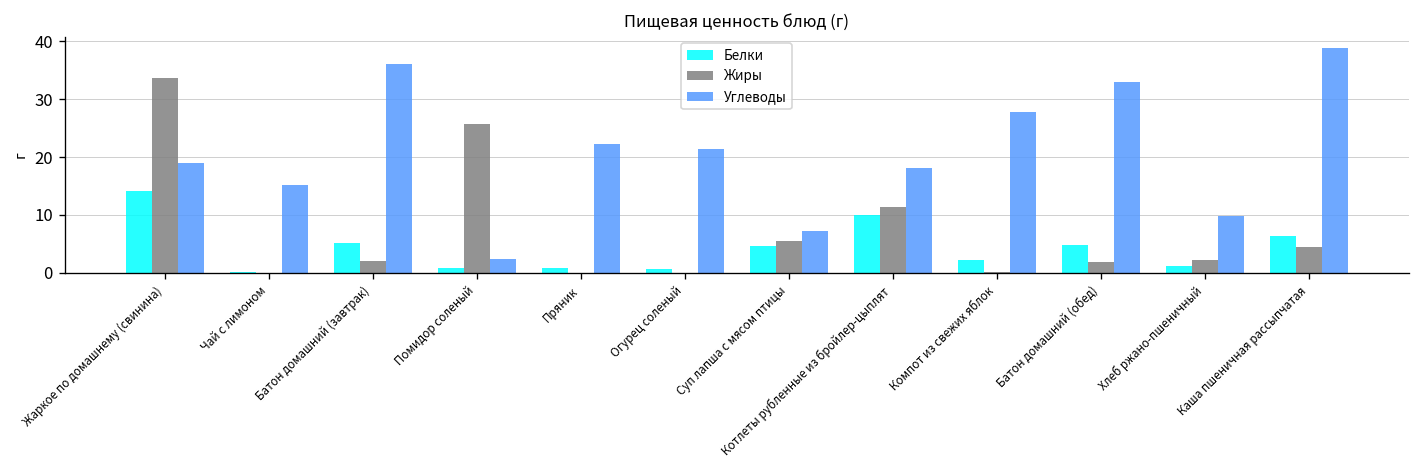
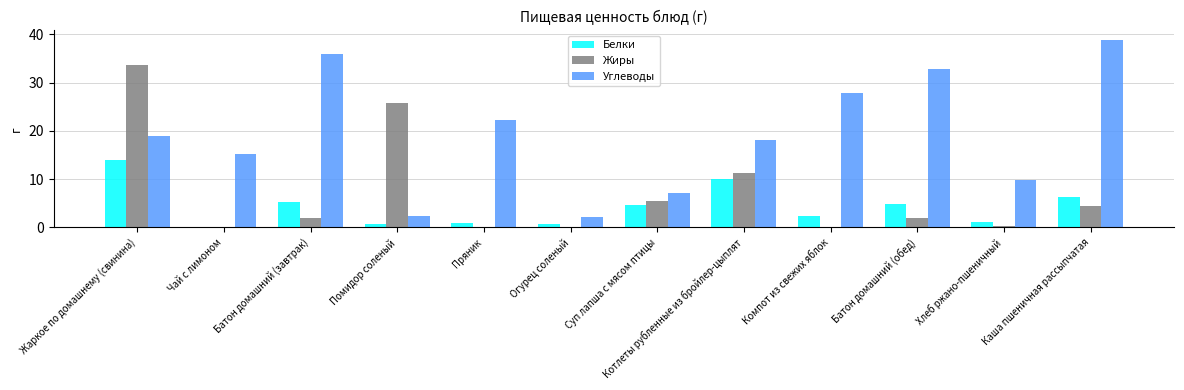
  {
    "Белки": {
      "Жаркое по домашнему (свинина)": 14,
      "Батон домашний (завтрак)": 5,
      "Помидор соленый": 1,
      "Пряник": 1,
      "Огурец соленый": 1,
      "Суп лапша с мясом птицы": 5,
      "Котлеты рубленные из бройлер-цыплят": 10,
      "Компот из свежих яблок": 2,
      "Батон домашний (обед)": 5,
      "Хлеб ржано-пшеничный": 1,
      "Каша пшеничная рассыпчатая": 6
    },
    "Жиры": {
      "Жаркое по домашнему (свинина)": 34,
      "Батон домашний (завтрак)": 2,
      "Помидор соленый": 26,
      "Пряник": 0,
      "Суп лапша с мясом птицы": 5,
      "Котлеты рубленные из бройлер-цыплят": 11,
      "Батон домашний (обед)": 2,
-     "Хлеб ржано-пшеничный": 2,
+     "Хлеб ржано-пшеничный": 0,
      "Каша пшеничная рассыпчатая": 5
    },
    "Углеводы": {
      "Жаркое по домашнему (свинина)": 19,
      "Чай с лимоном": 15,
      "Батон домашний (завтрак)": 36,
      "Помидор соленый": 2,
      "Пряник": 22,
-     "Огурец соленый": 21,
+     "Огурец соленый": 2,
      "Суп лапша с мясом птицы": 7,
      "Котлеты рубленные из бройлер-цыплят": 18,
      "Компот из свежих яблок": 28,
      "Батон домашний (обед)": 33,
      "Хлеб ржано-пшеничный": 10,
      "Каша пшеничная рассыпчатая": 39
    }
  }
